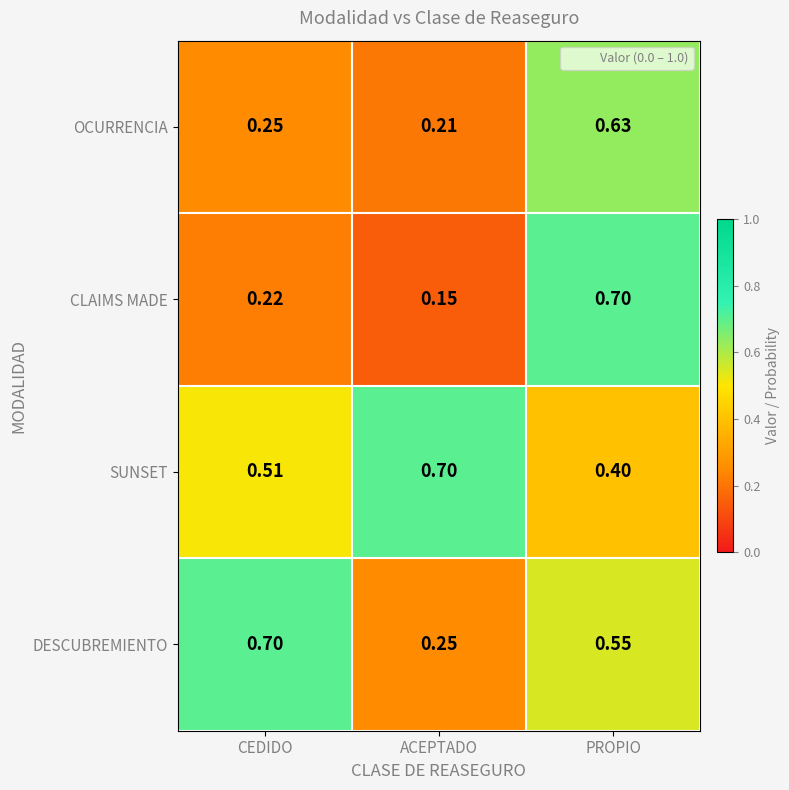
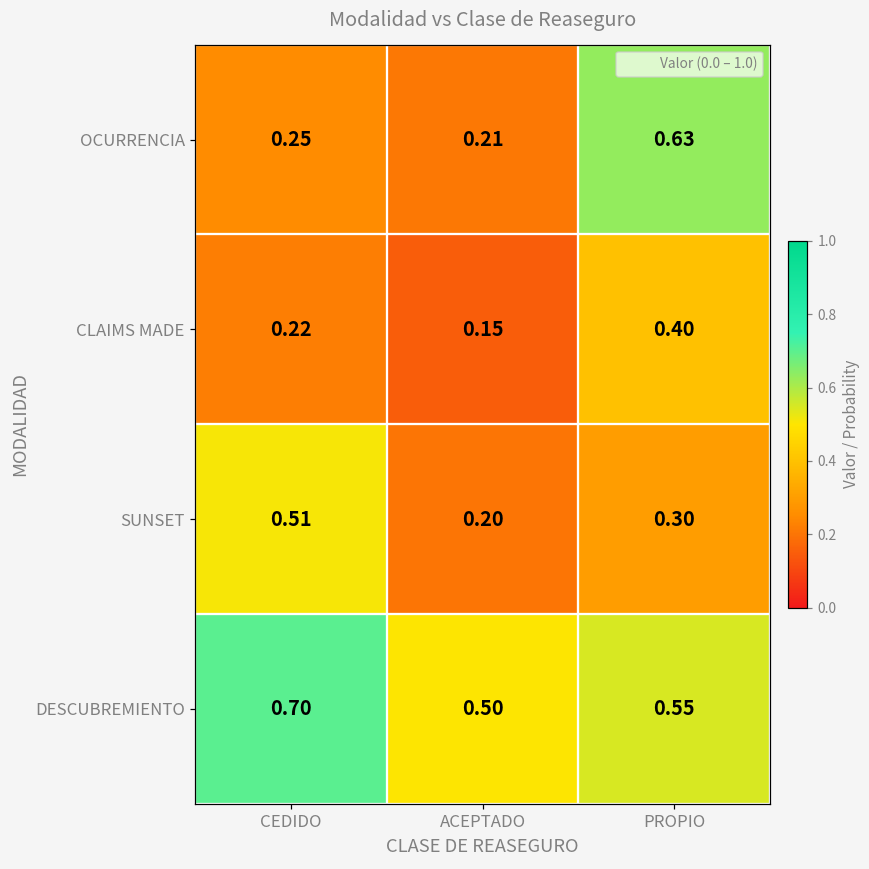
  {
    "OCURRENCIA": {
      "CEDIDO": 0.25,
      "ACEPTADO": 0.21,
      "PROPIO": 0.63
    },
    "CLAIMS MADE": {
      "CEDIDO": 0.22,
      "ACEPTADO": 0.15,
-     "PROPIO": 0.70
+     "PROPIO": 0.40
    },
    "SUNSET": {
      "CEDIDO": 0.51,
-     "ACEPTADO": 0.70,
-     "PROPIO": 0.40
+     "ACEPTADO": 0.20,
+     "PROPIO": 0.30
    },
    "DESCUBREMIENTO": {
      "CEDIDO": 0.70,
-     "ACEPTADO": 0.25,
+     "ACEPTADO": 0.50,
      "PROPIO": 0.55
    }
  }
